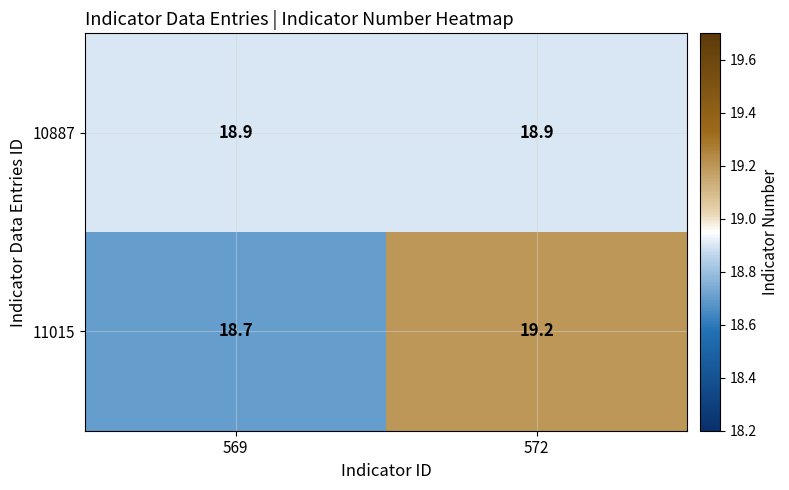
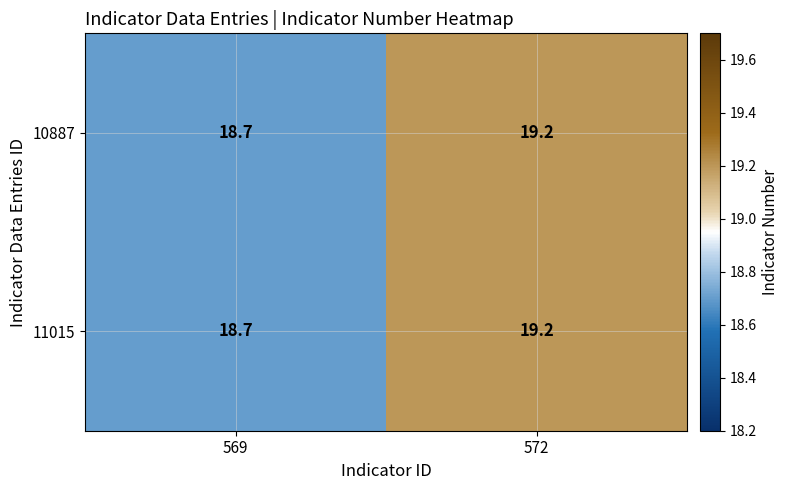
  {
    "10887": {
-     "569": 18.9,
-     "572": 18.9
+     "569": 18.7,
+     "572": 19.2
    },
    "11015": {
      "569": 18.7,
      "572": 19.2
    }
  }
